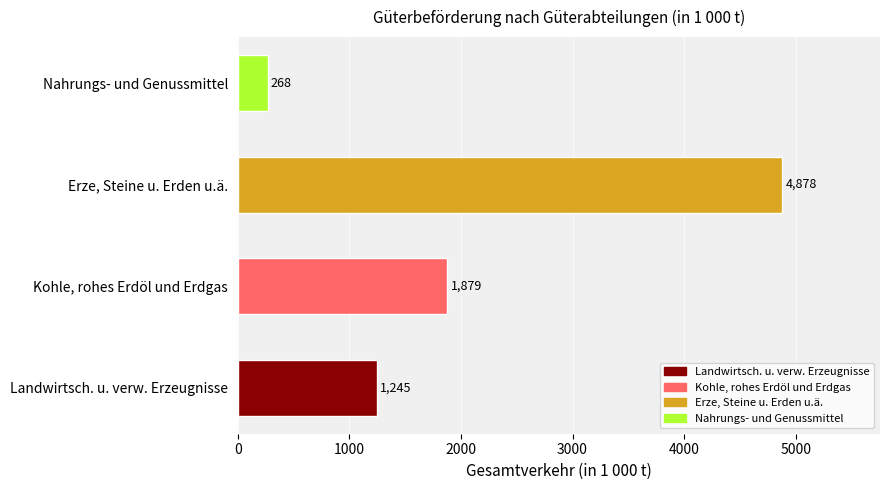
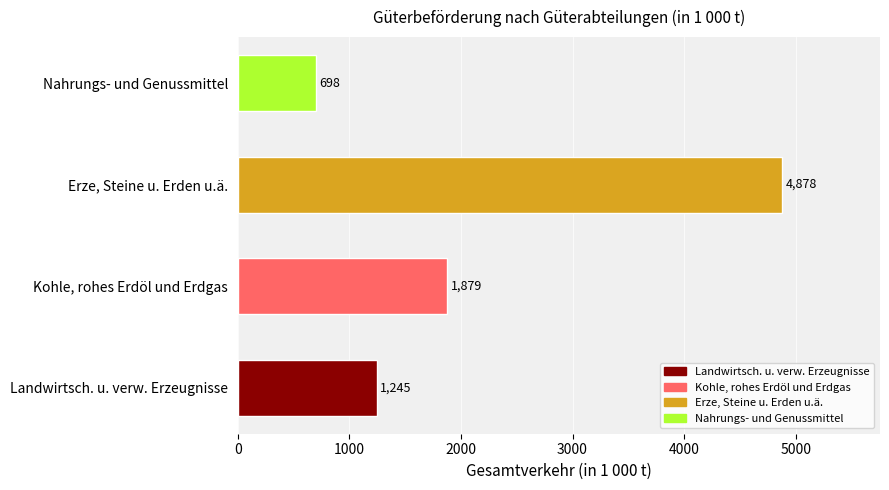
  {
-   "Nahrungs- und Genussmittel": "268",
+   "Nahrungs- und Genussmittel": "698",
    "Erze, Steine u. Erden u.ä.": "4,878",
    "Kohle, rohes Erdöl und Erdgas": "1,879",
    "Landwirtsch. u. verw. Erzeugnisse": "1,245"
  }
